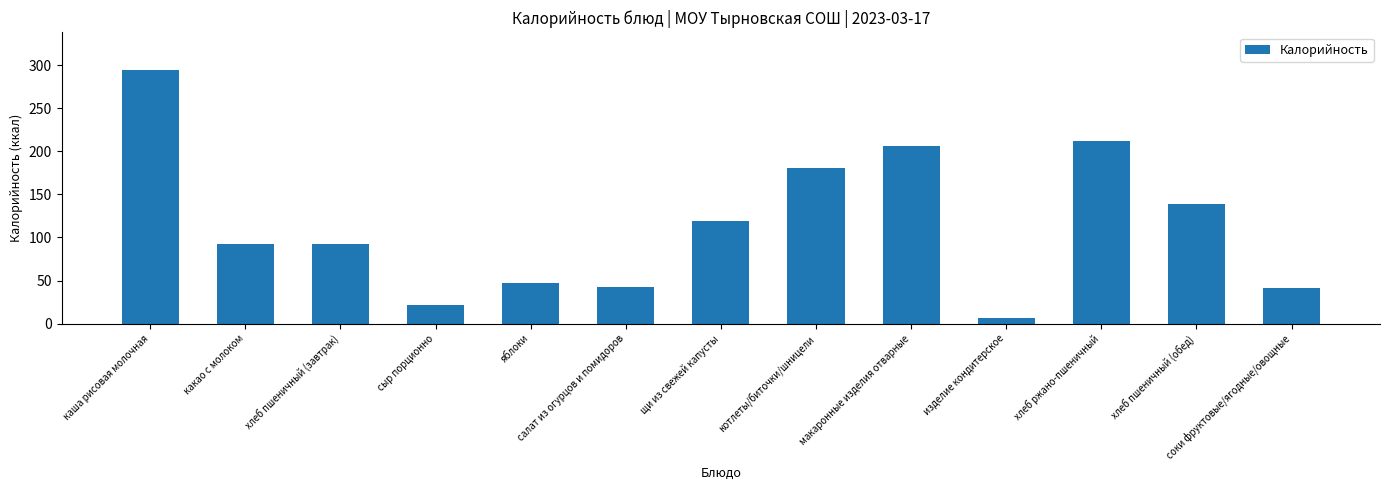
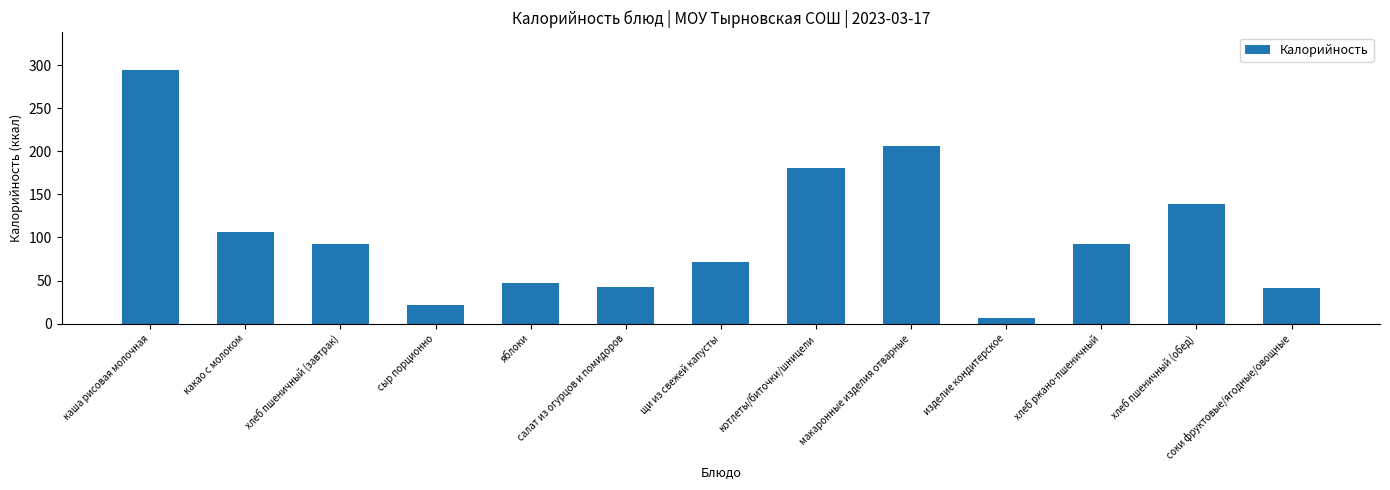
  {
    "каша рисовая молочная": 290,
-   "какао с молоком": 90,
+   "какао с молоком": 110,
    "хлеб пшеничный (завтрак)": 90,
    "сыр порционно": 20,
    "яблоки": 50,
    "салат из огурцов и помидоров": 40,
-   "щи из свежей капусты": 120,
+   "щи из свежей капусты": 70,
    "котлеты/биточки/шницели": 180,
    "макаронные изделия отварные": 210,
    "изделие кондитерское": 10,
-   "хлеб ржано-пшеничный": 210,
+   "хлеб ржано-пшеничный": 90,
    "хлеб пшеничный (обед)": 140,
    "соки фруктовые/ягодные/овощные": 40
  }
